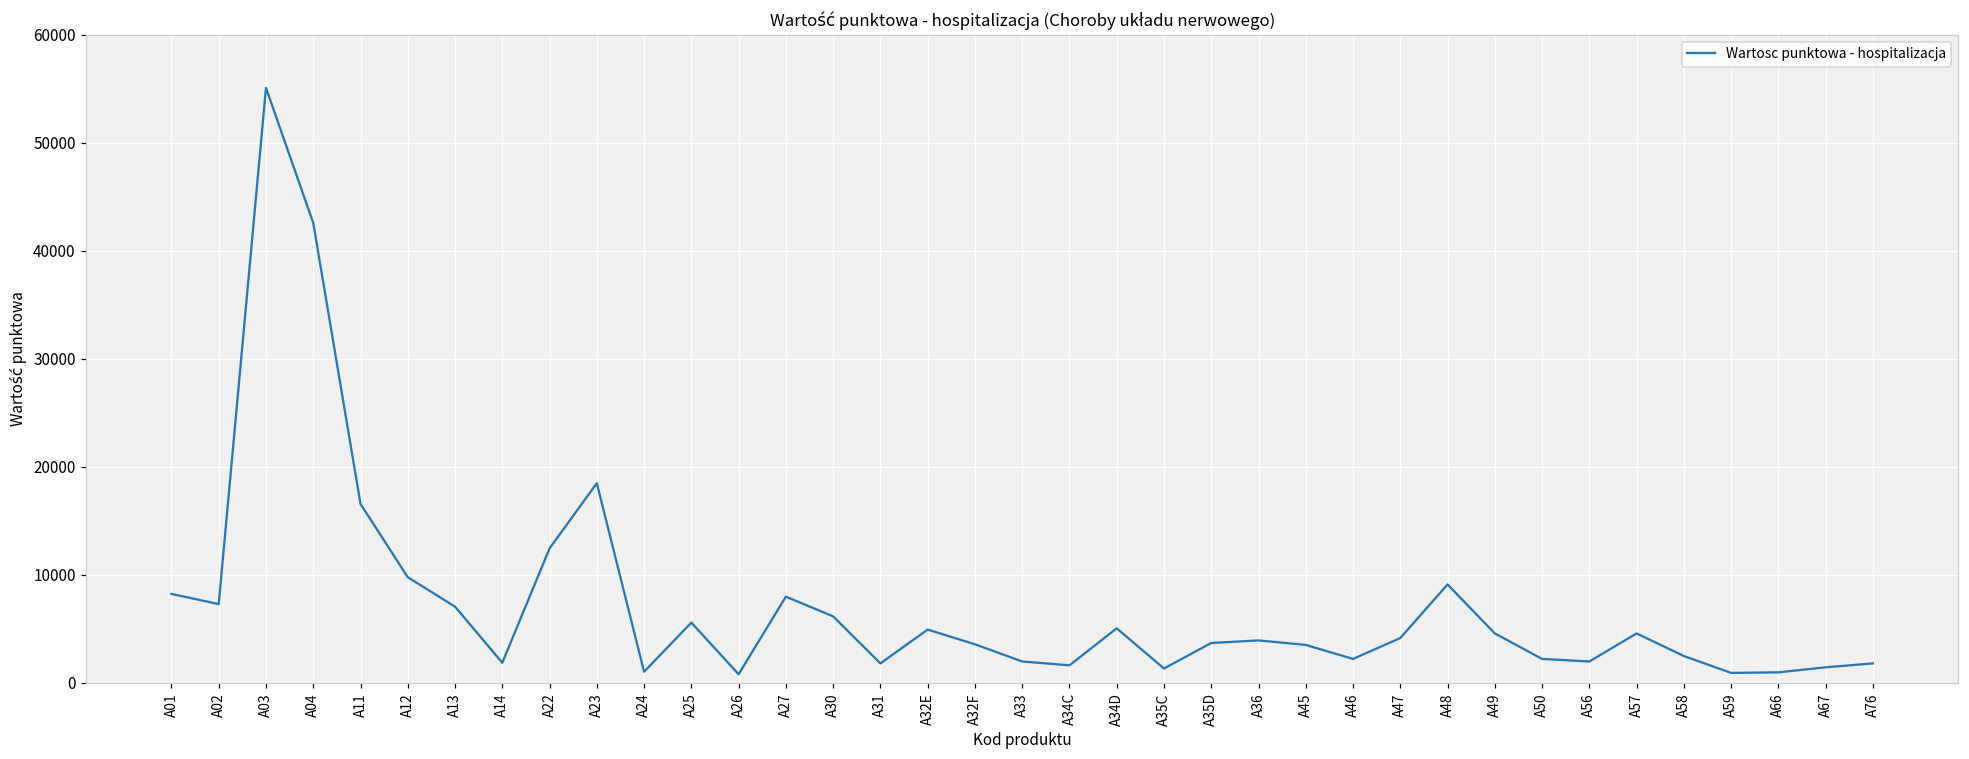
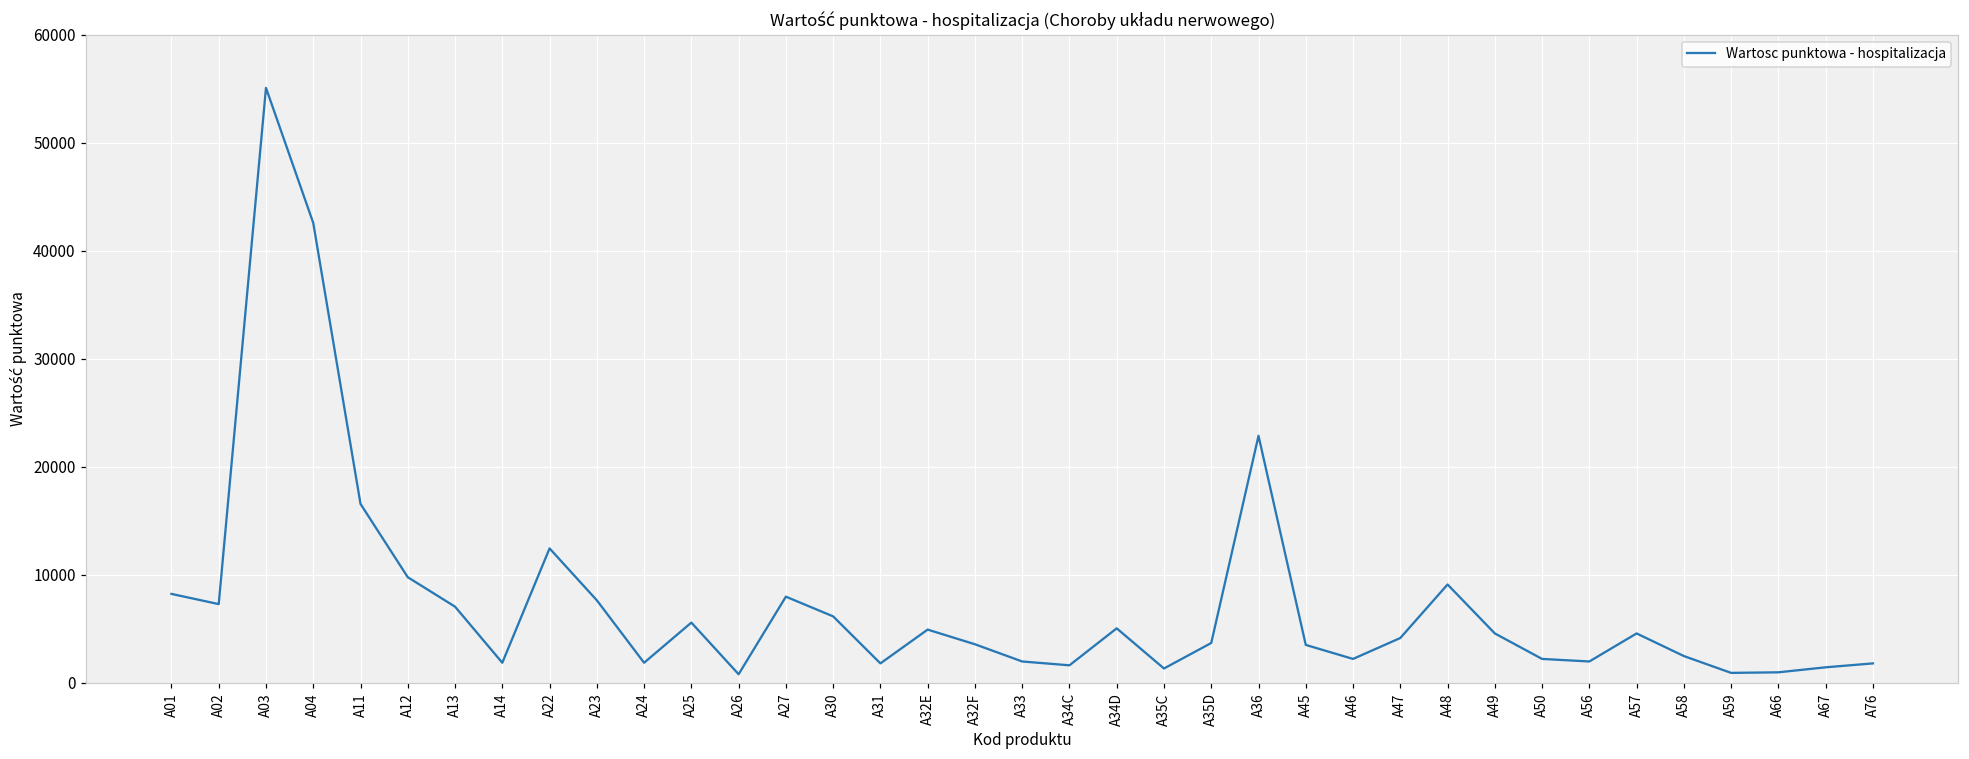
  {
    "A01": 8000,
    "A02": 7000,
    "A03": 55000,
    "A04": 43000,
    "A11": 17000,
    "A12": 10000,
    "A13": 7000,
    "A14": 2000,
    "A22": 12000,
-   "A23": 18000,
-   "A24": 1000,
+   "A23": 8000,
+   "A24": 2000,
    "A25": 6000,
    "A26": 1000,
    "A27": 8000,
    "A30": 6000,
    "A31": 2000,
    "A32E": 5000,
    "A32F": 4000,
    "A33": 2000,
    "A34C": 2000,
    "A34D": 5000,
    "A35C": 1000,
    "A35D": 4000,
-   "A36": 4000,
+   "A36": 23000,
    "A45": 3000,
    "A46": 2000,
    "A47": 4000,
    "A48": 9000,
    "A49": 5000,
    "A50": 2000,
    "A56": 2000,
    "A57": 5000,
    "A58": 2000,
    "A59": 1000,
    "A66": 1000,
    "A67": 1000,
    "A76": 2000
  }
